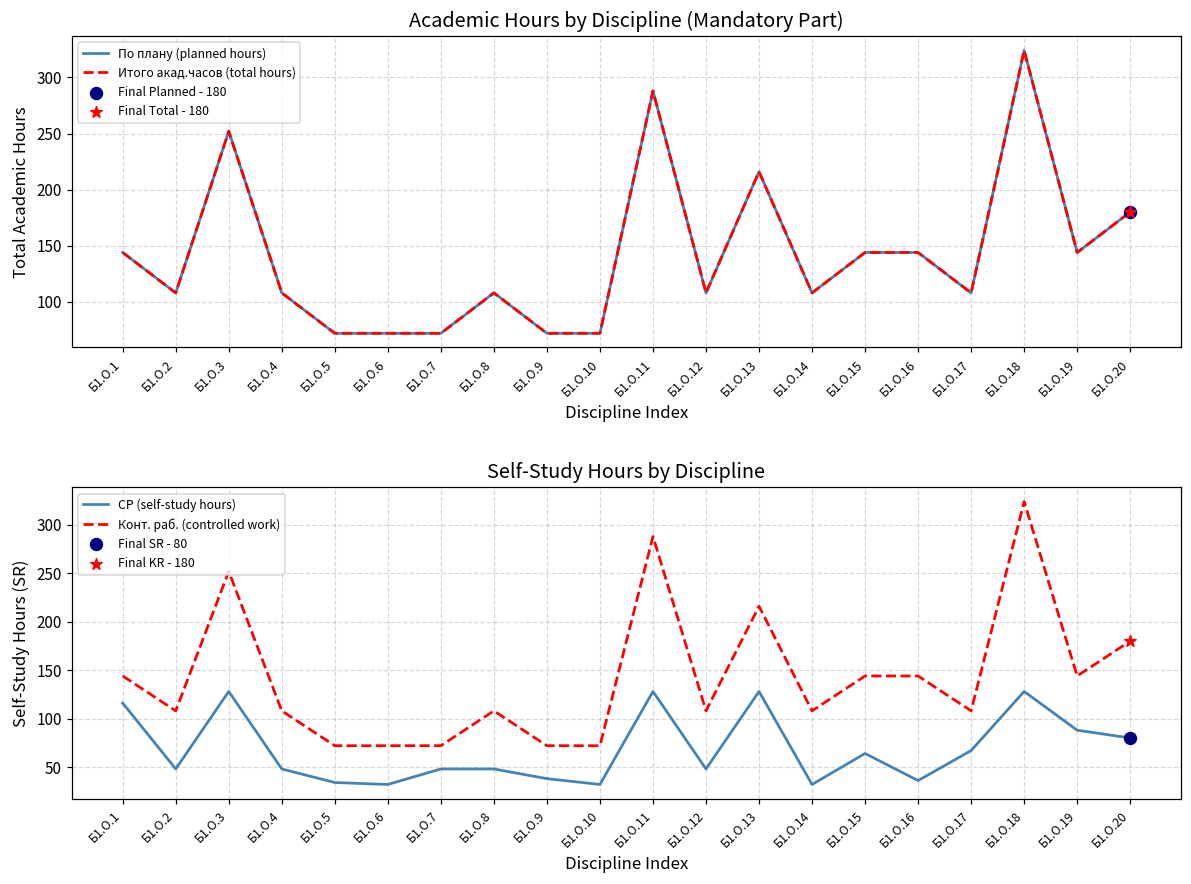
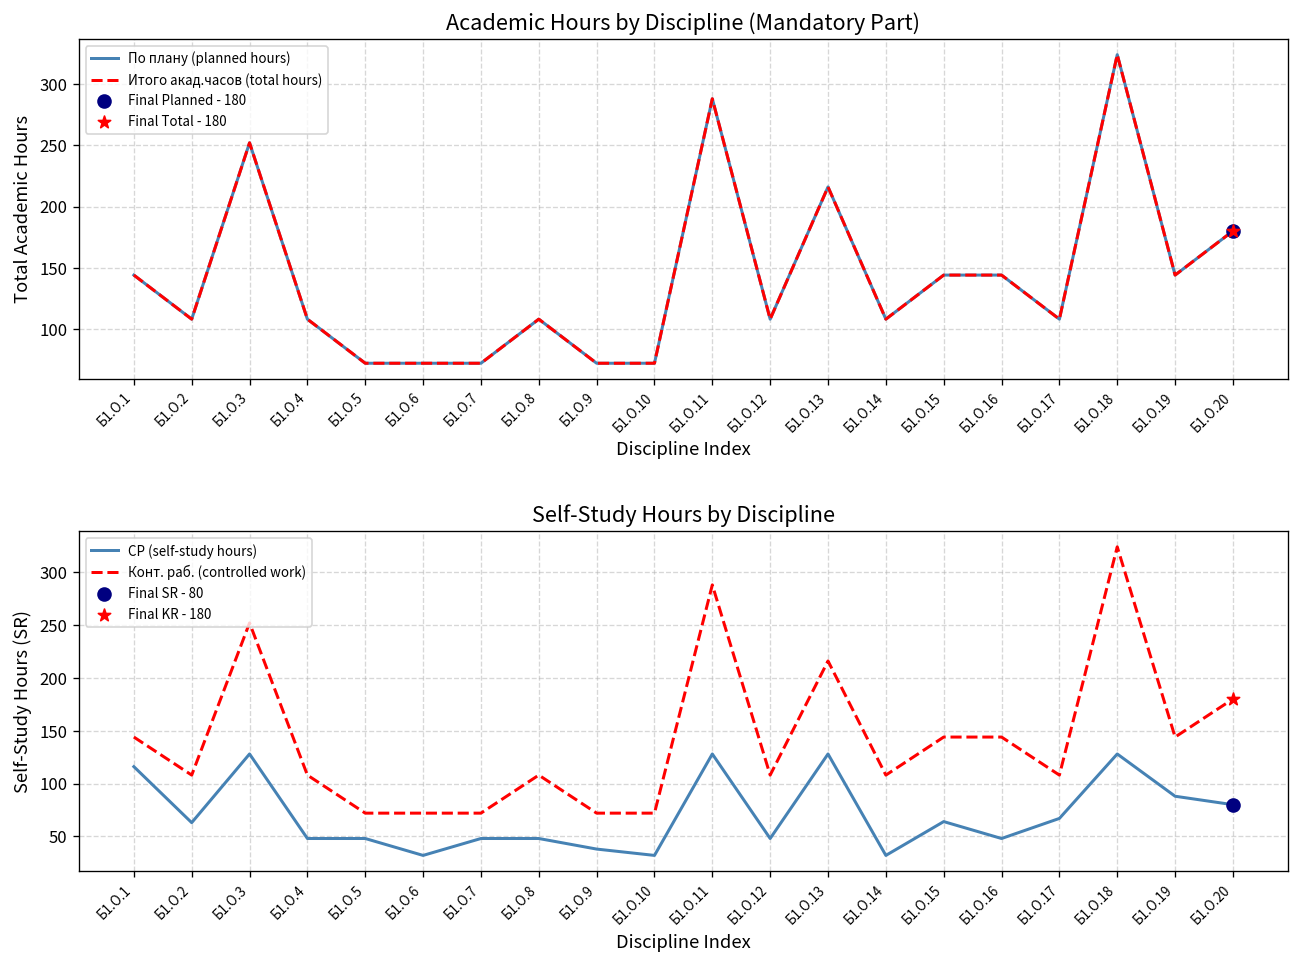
  {
    "Self-Study Hours by Discipline": {
      "СР (self-study hours)": {
        "Б1.О.1": 120,
-       "Б1.О.2": 50,
+       "Б1.О.2": 60,
        "Б1.О.3": 130,
        "Б1.О.4": 50,
-       "Б1.О.5": 30,
+       "Б1.О.5": 50,
        "Б1.О.6": 30,
        "Б1.О.7": 50,
        "Б1.О.8": 50,
        "Б1.О.9": 40,
        "Б1.О.10": 30,
        "Б1.О.11": 130,
        "Б1.О.12": 50,
        "Б1.О.13": 130,
        "Б1.О.14": 30,
        "Б1.О.15": 60,
-       "Б1.О.16": 40,
+       "Б1.О.16": 50,
        "Б1.О.17": 70,
        "Б1.О.18": 130,
        "Б1.О.19": 90
      }
    }
  }
